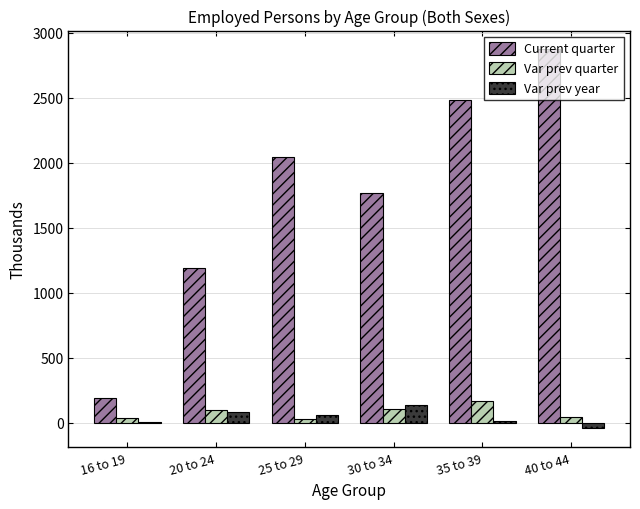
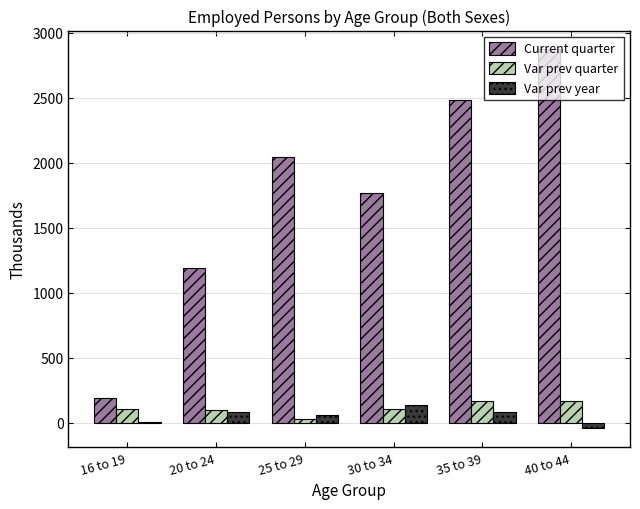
  {
    "Current quarter": {
      "16 to 19": 190,
      "20 to 24": 1190,
      "25 to 29": 2040,
      "30 to 34": 1770,
      "35 to 39": 2480
    },
    "Var prev quarter": {
-     "16 to 19": 40,
+     "16 to 19": 110,
      "20 to 24": 100,
      "25 to 29": 20,
      "30 to 34": 110,
      "35 to 39": 170,
-     "40 to 44": 50
+     "40 to 44": 170
    },
    "Var prev year": {
      "20 to 24": 80,
      "25 to 29": 60,
      "30 to 34": 140,
-     "35 to 39": 10,
+     "35 to 39": 90,
      "40 to 44": -40
    }
  }
